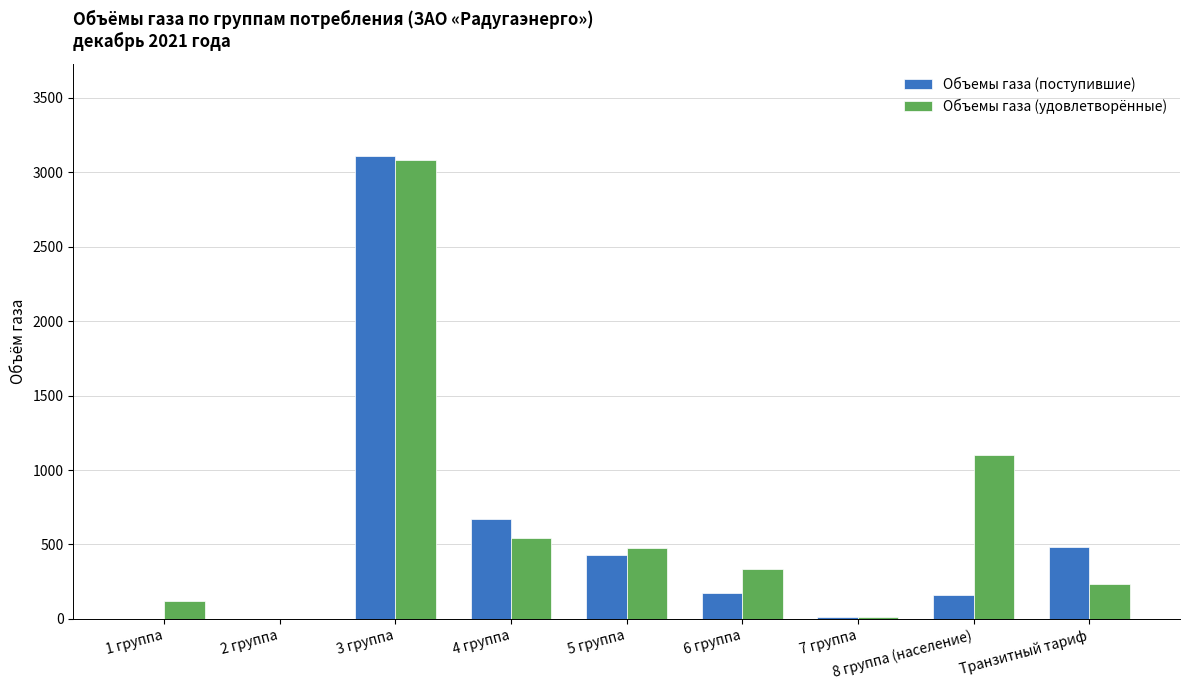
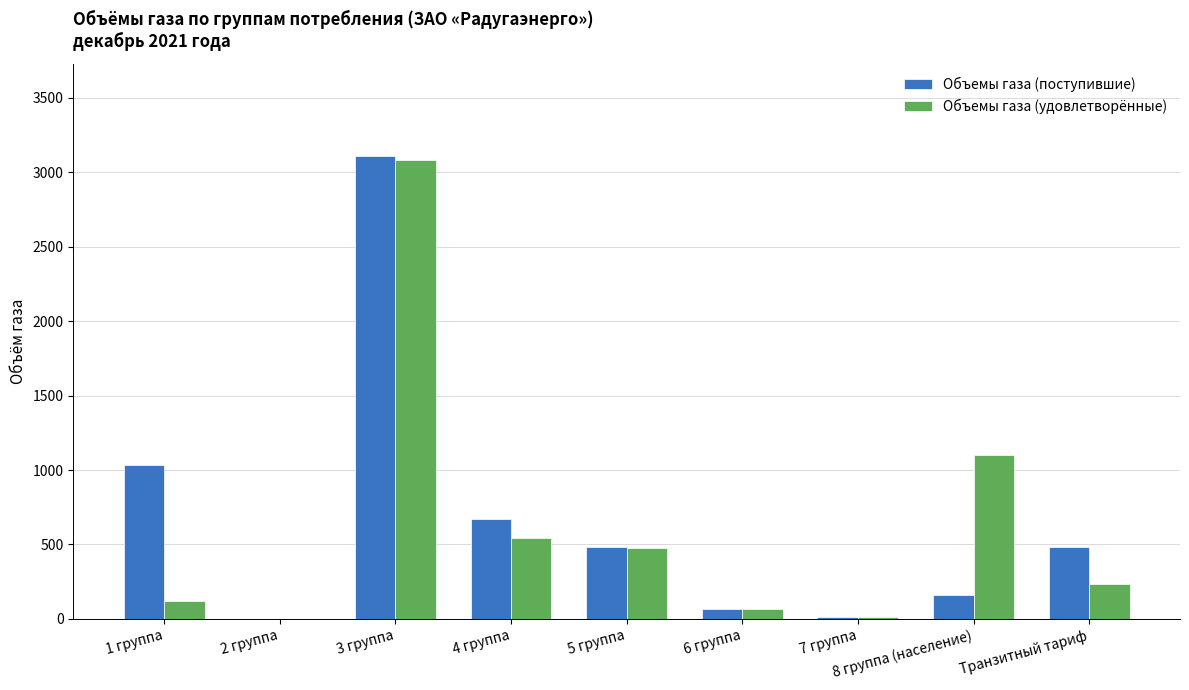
  {
    "Объемы газа (поступившие)": {
-     "1 группа": 0,
+     "1 группа": 1030,
      "2 группа": 0,
      "3 группа": 3110,
      "4 группа": 670,
-     "5 группа": 430,
-     "6 группа": 170,
+     "5 группа": 490,
+     "6 группа": 70,
      "8 группа (население)": 160,
      "Транзитный тариф": 480
    },
    "Объемы газа (удовлетворённые)": {
      "1 группа": 120,
      "2 группа": 0,
      "3 группа": 3080,
      "4 группа": 540,
      "5 группа": 480,
-     "6 группа": 330,
+     "6 группа": 70,
      "8 группа (население)": 1100,
      "Транзитный тариф": 240
    }
  }
